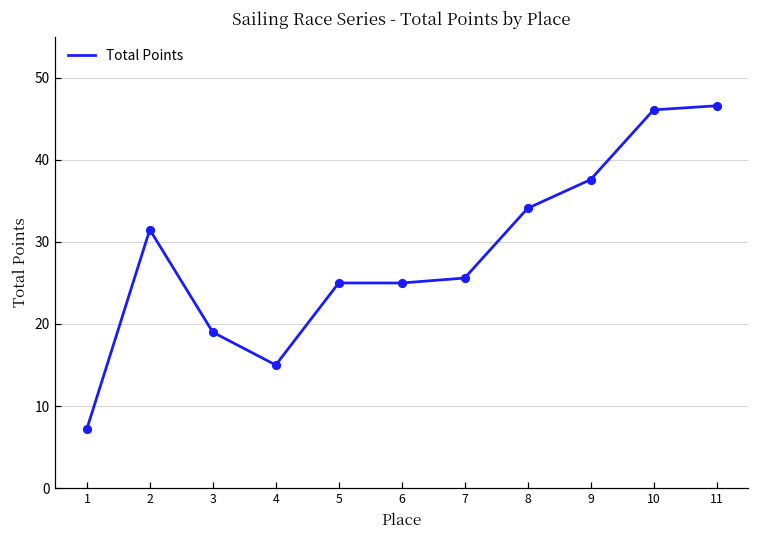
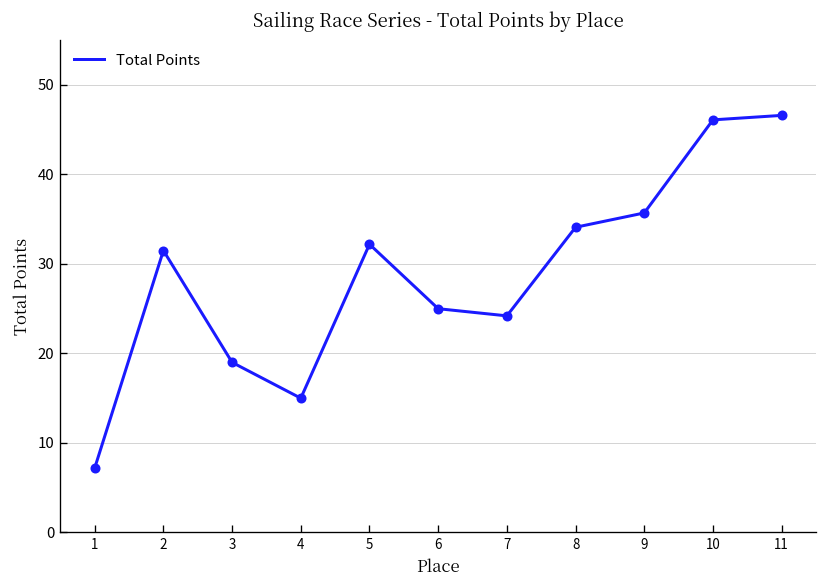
  {
    "1": 7,
    "2": 32,
    "3": 19,
    "4": 15,
-   "5": 25,
+   "5": 32,
    "6": 25,
-   "7": 26,
+   "7": 24,
    "8": 34,
-   "9": 38,
+   "9": 36,
    "10": 46,
    "11": 47
  }
